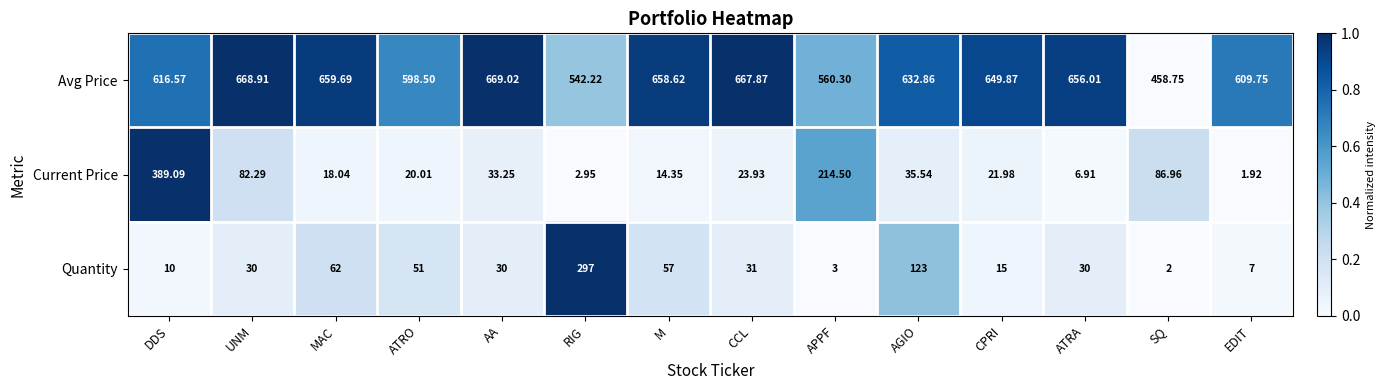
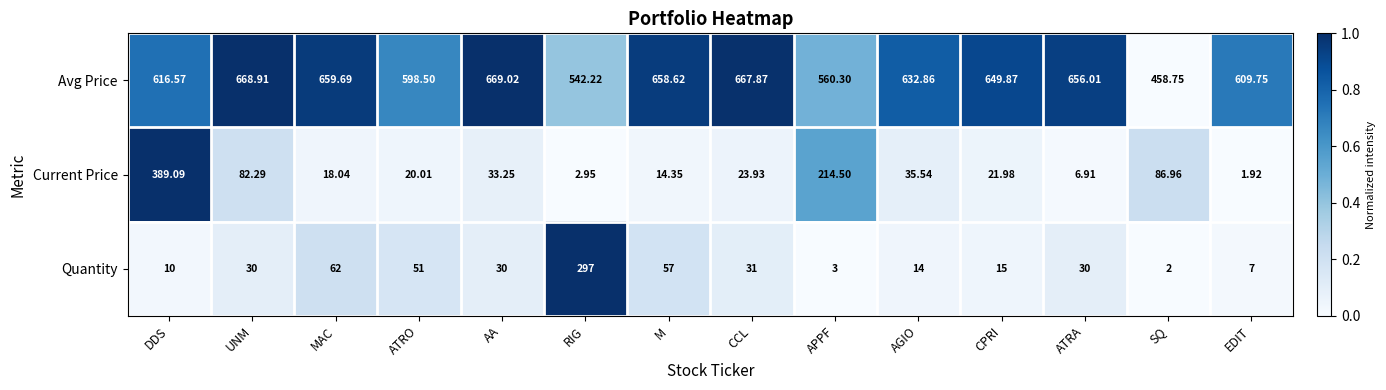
  {
    "Avg Price": {
      "DDS": 616.57,
      "UNM": 668.91,
      "MAC": 659.69,
      "ATRO": 598.50,
      "AA": 669.02,
      "RIG": 542.22,
      "M": 658.62,
      "CCL": 667.87,
      "APPF": 560.30,
      "AGIO": 632.86,
      "CPRI": 649.87,
      "ATRA": 656.01,
      "SQ": 458.75,
      "EDIT": 609.75
    },
    "Current Price": {
      "DDS": 389.09,
      "UNM": 82.29,
      "MAC": 18.04,
      "ATRO": 20.01,
      "AA": 33.25,
      "RIG": 2.95,
      "M": 14.35,
      "CCL": 23.93,
      "APPF": 214.50,
      "AGIO": 35.54,
      "CPRI": 21.98,
      "ATRA": 6.91,
      "SQ": 86.96,
      "EDIT": 1.92
    },
    "Quantity": {
      "DDS": 10,
      "UNM": 30,
      "MAC": 62,
      "ATRO": 51,
      "AA": 30,
      "RIG": 297,
      "M": 57,
      "CCL": 31,
      "APPF": 3,
-     "AGIO": 123,
+     "AGIO": 14,
      "CPRI": 15,
      "ATRA": 30,
      "SQ": 2,
      "EDIT": 7
    }
  }
